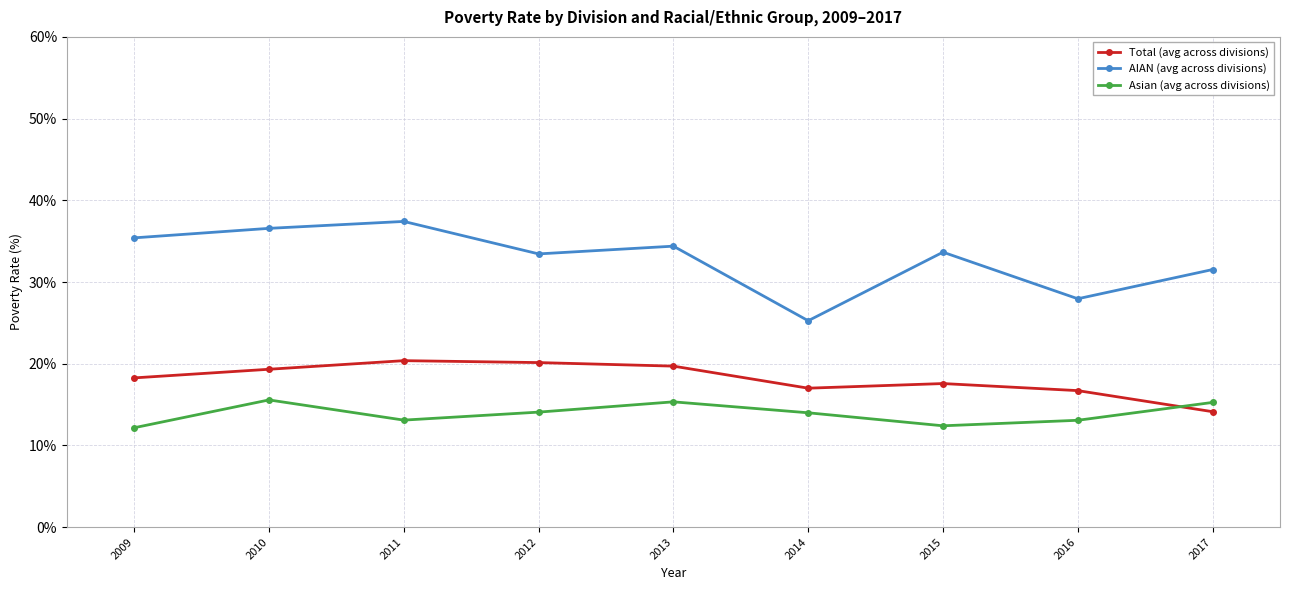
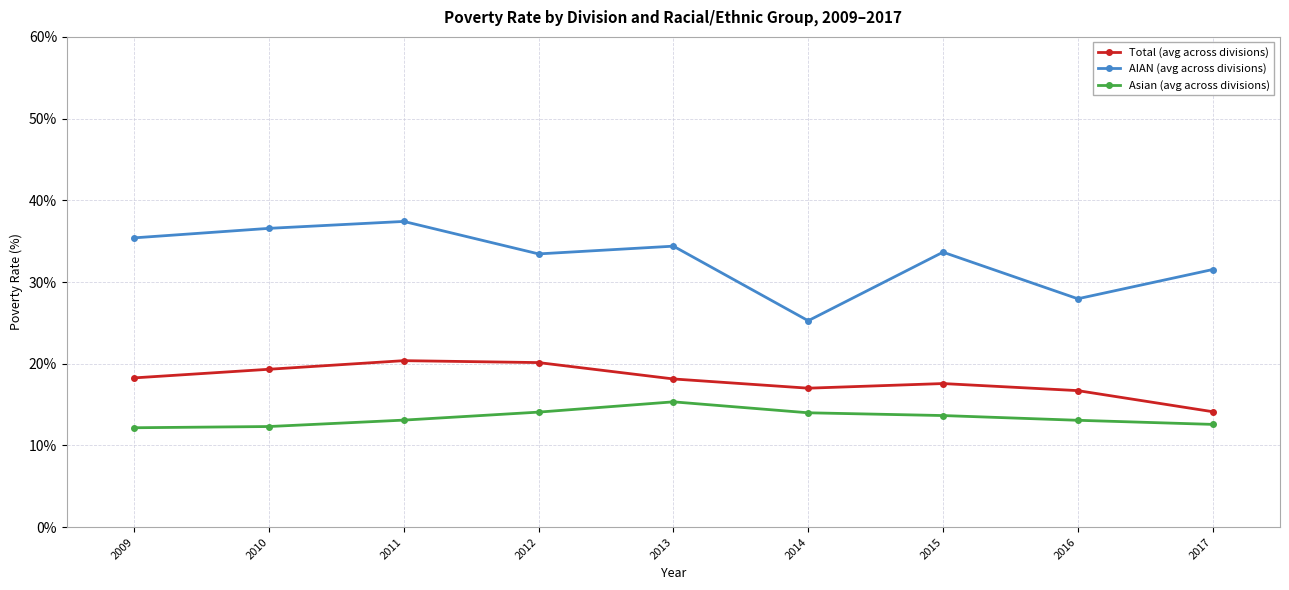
  {
    "Total (avg across divisions)": {
      "2009": "18%",
      "2010": "19%",
      "2011": "20%",
      "2012": "20%",
-     "2013": "20%",
+     "2013": "18%",
      "2014": "17%",
      "2015": "18%",
      "2016": "17%",
      "2017": "14%"
    },
    "AIAN (avg across divisions)": {
      "2009": "35%",
      "2010": "37%",
      "2011": "37%",
      "2012": "33%",
      "2013": "34%",
      "2014": "25%",
      "2015": "34%",
      "2016": "28%",
      "2017": "32%"
    },
    "Asian (avg across divisions)": {
      "2009": "12%",
-     "2010": "16%",
+     "2010": "12%",
      "2011": "13%",
      "2012": "14%",
      "2013": "15%",
      "2014": "14%",
-     "2015": "12%",
+     "2015": "14%",
      "2016": "13%",
-     "2017": "15%"
+     "2017": "13%"
    }
  }
